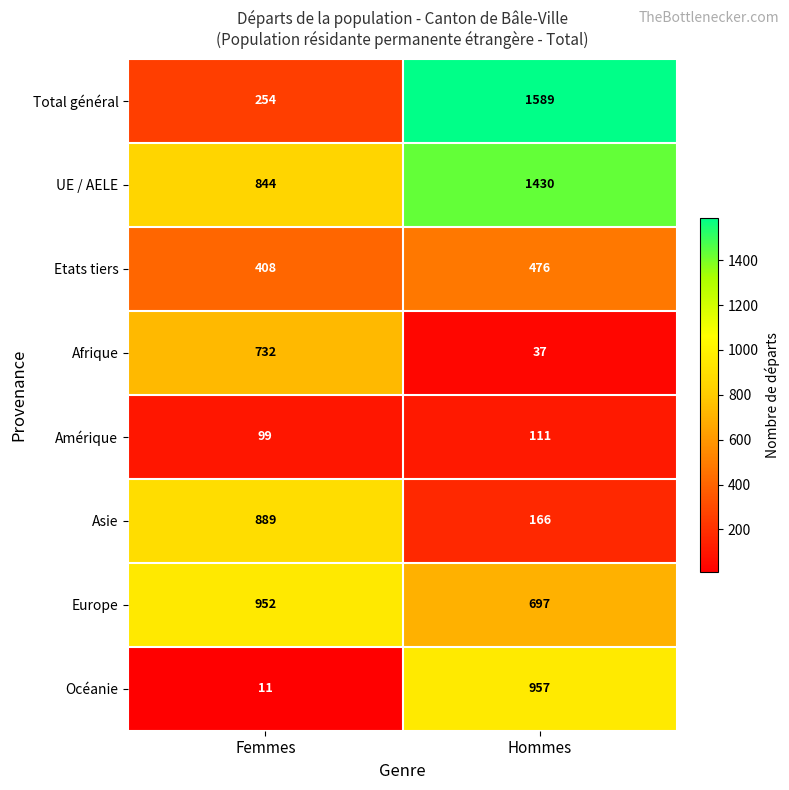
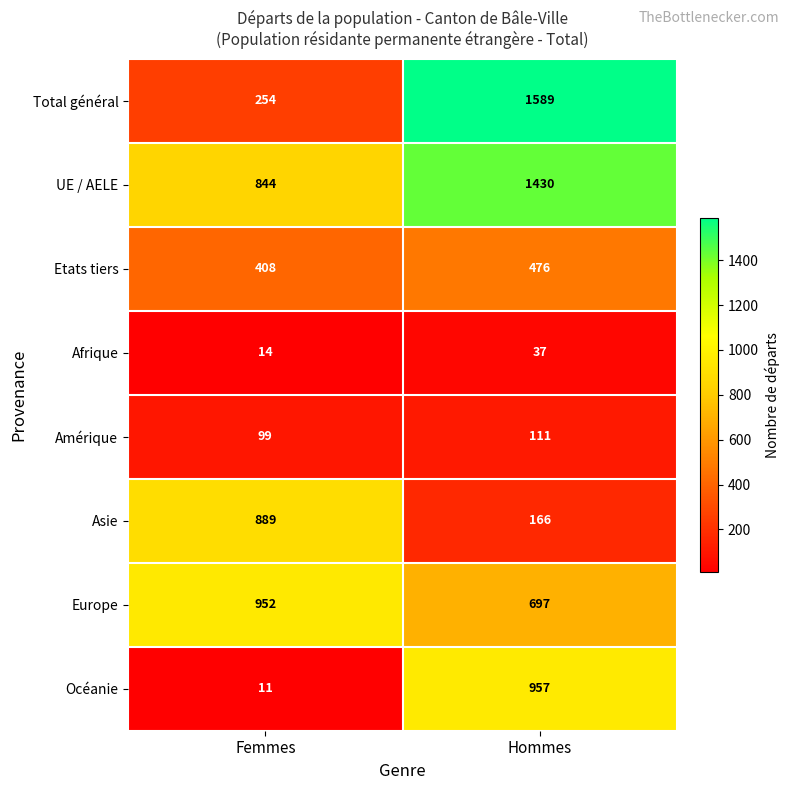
  {
    "Total général": {
      "Femmes": 254,
      "Hommes": 1589
    },
    "UE / AELE": {
      "Femmes": 844,
      "Hommes": 1430
    },
    "Etats tiers": {
      "Femmes": 408,
      "Hommes": 476
    },
    "Afrique": {
-     "Femmes": 732,
+     "Femmes": 14,
      "Hommes": 37
    },
    "Amérique": {
      "Femmes": 99,
      "Hommes": 111
    },
    "Asie": {
      "Femmes": 889,
      "Hommes": 166
    },
    "Europe": {
      "Femmes": 952,
      "Hommes": 697
    },
    "Océanie": {
      "Femmes": 11,
      "Hommes": 957
    }
  }
